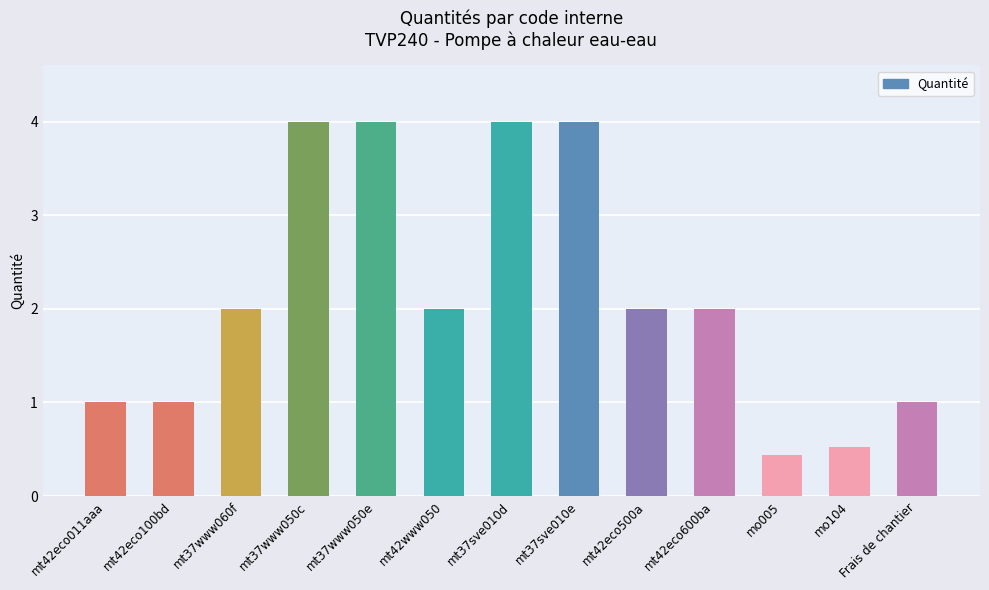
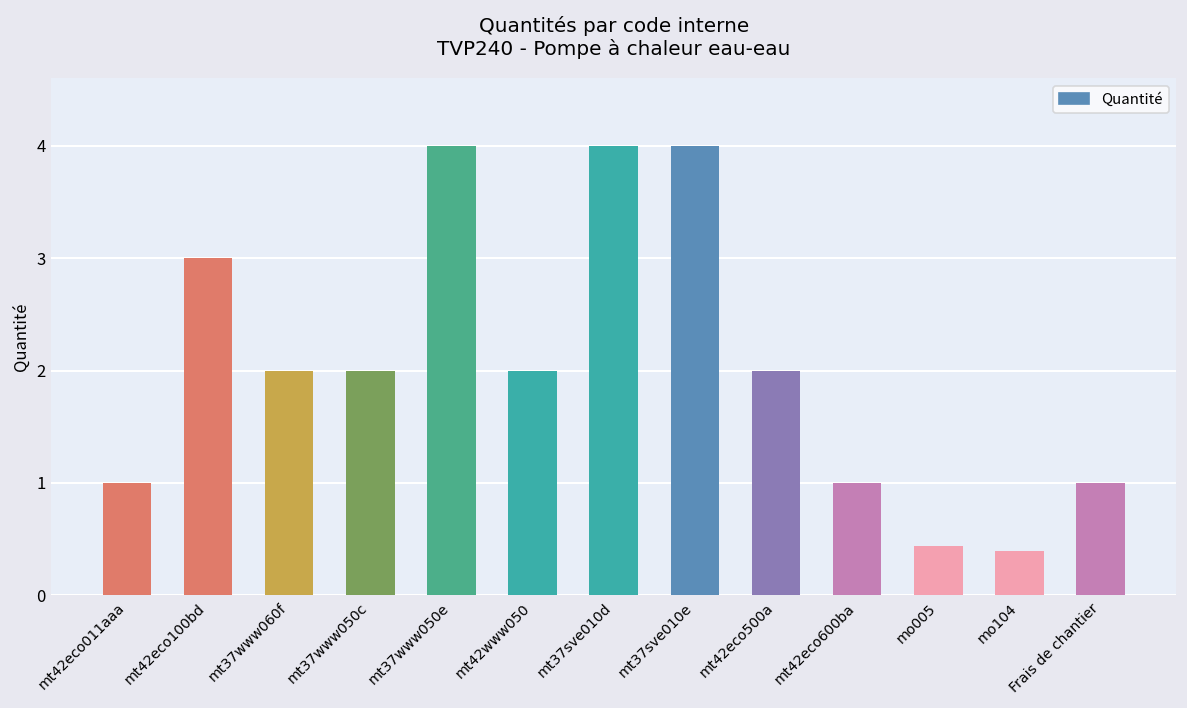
  {
    "mt42eco011aaa": 1.0,
-   "mt42eco100bd": 1,
+   "mt42eco100bd": 3,
    "mt37www060f": 2.0,
-   "mt37www050c": 4,
+   "mt37www050c": 2,
    "mt37www050e": 4.0,
    "mt42www050": 2.0,
    "mt37sve010d": 4.0,
    "mt37sve010e": 4.0,
    "mt42eco500a": 2.0,
-   "mt42eco600ba": 2,
+   "mt42eco600ba": 1,
    "mo005": 0.4,
-   "mo104": 0.5,
+   "mo104": 0.4,
    "Frais de chantier": 1.0
  }
